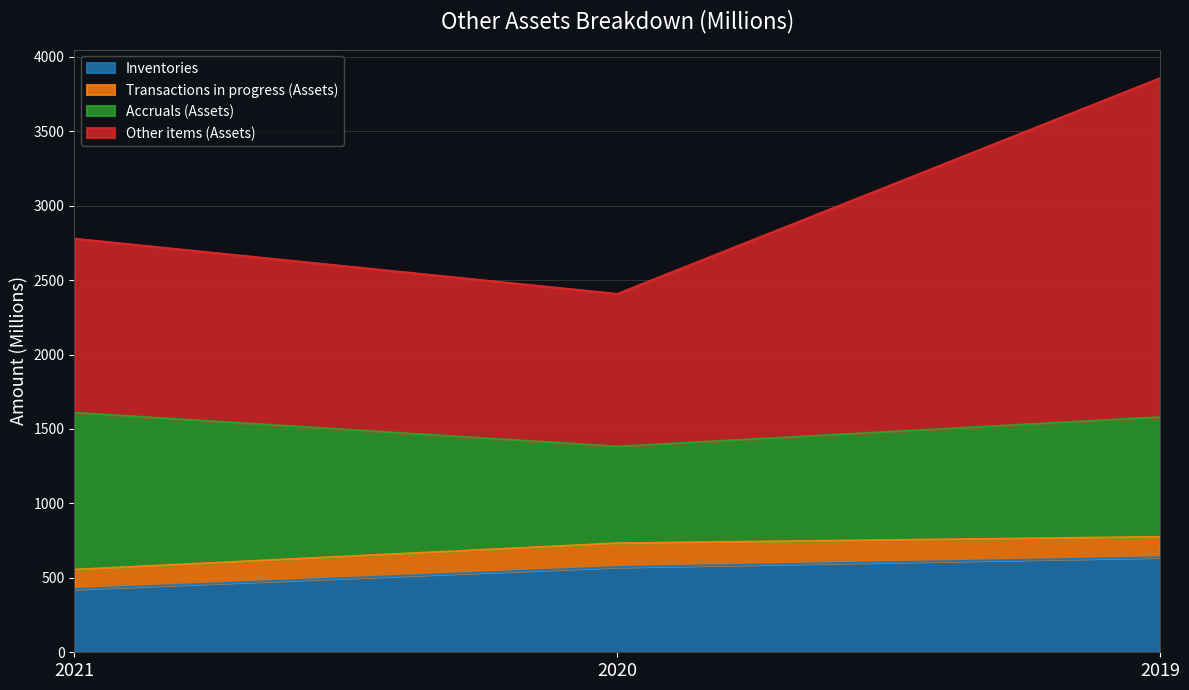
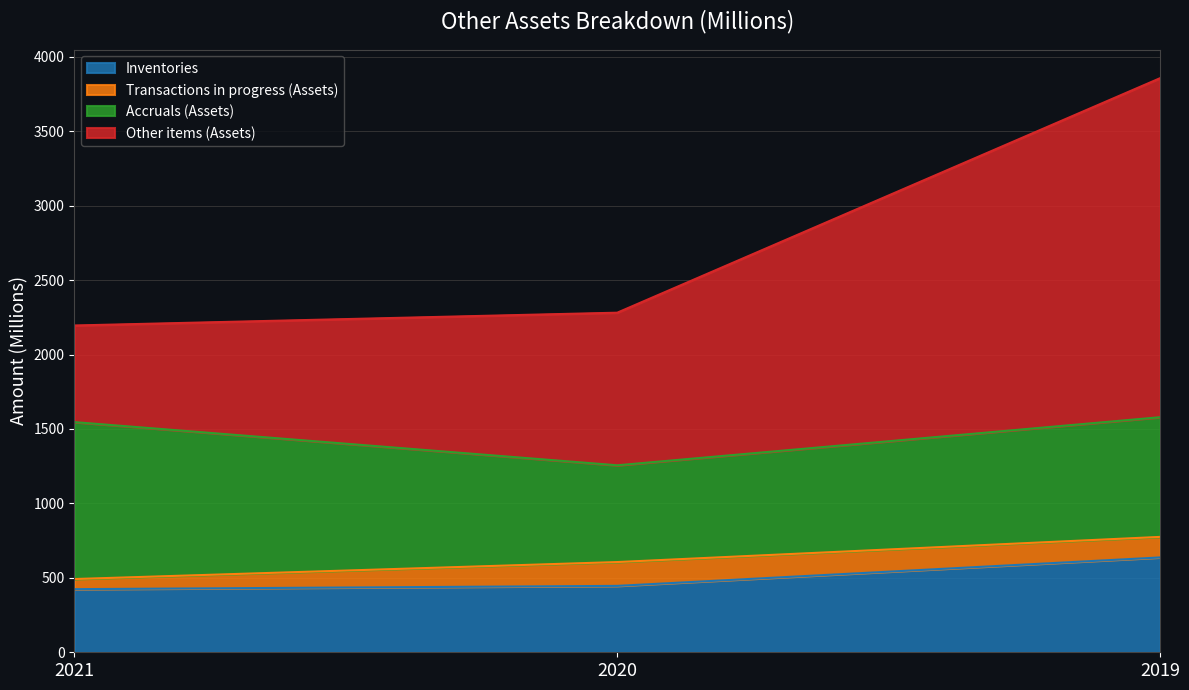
  {
    "Inventories": {
      "2021": 420,
-     "2020": 570,
+     "2020": 450,
      "2019": 640
    },
    "Transactions in progress (Assets)": {
-     "2021": 130,
+     "2021": 70,
      "2020": 160,
      "2019": 140
    },
    "Accruals (Assets)": {
      "2021": 1050,
      "2020": 650,
      "2019": 800
    },
    "Other items (Assets)": {
-     "2021": 1170,
+     "2021": 650,
      "2020": 1030,
      "2019": 2280
    }
  }
